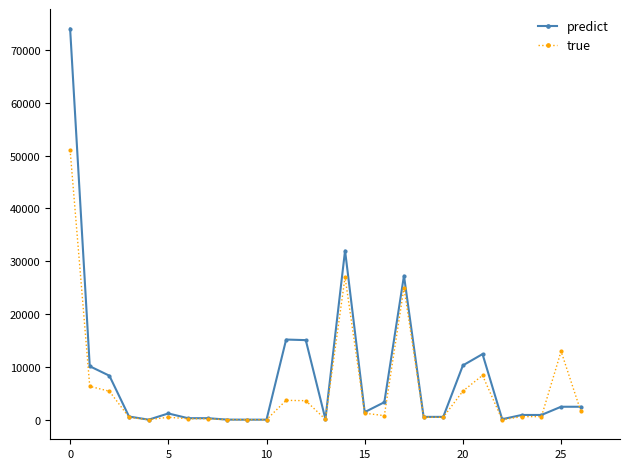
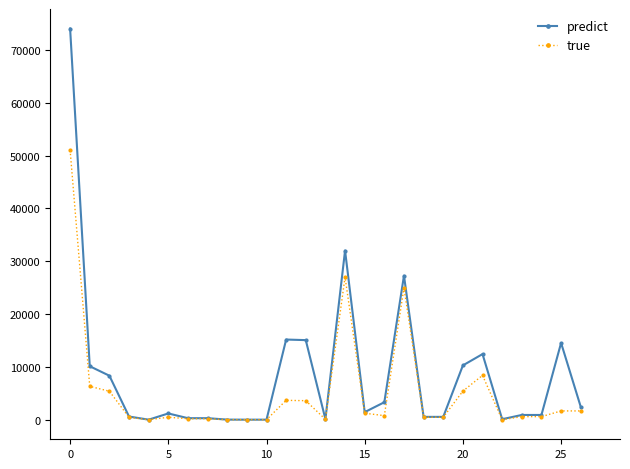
  {
    "predict": {
      "0": 74000,
      "5": 1000,
      "20": 10000,
-     "25": 2000
+     "25": 15000
    },
    "true": {
      "0": 51000,
      "5": 0,
      "20": 5000,
-     "25": 13000
+     "25": 2000
    }
  }
